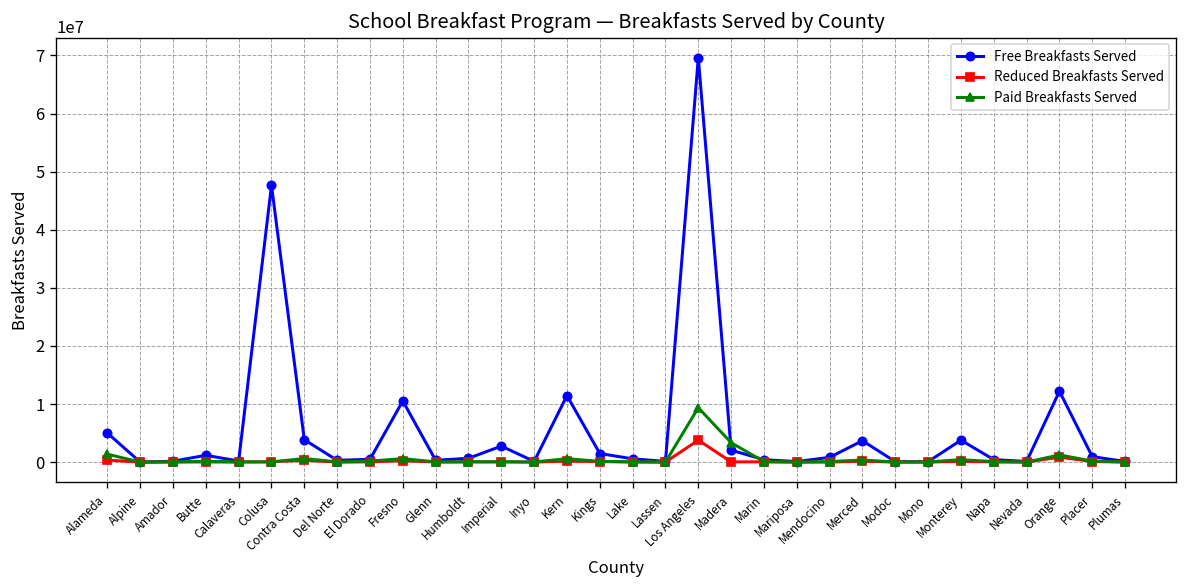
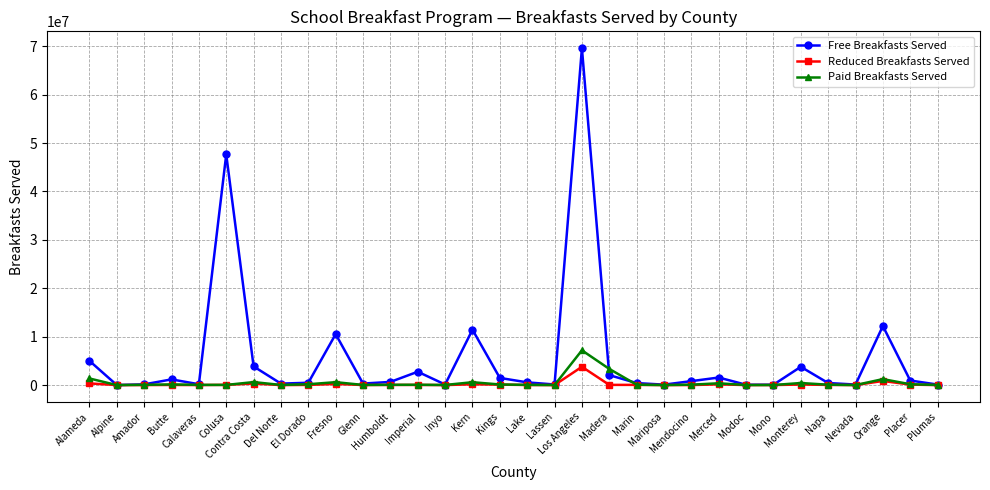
  {
    "Free Breakfasts Served": {
      "Alameda": 5000000,
      "Butte": 1000000,
      "Colusa": 48000000,
      "Contra Costa": 4000000,
      "Fresno": 11000000,
      "Humboldt": 1000000,
      "Imperial": 3000000,
      "Kern": 11000000,
      "Kings": 1000000,
      "Los Angeles": 70000000,
      "Madera": 2000000,
      "Mendocino": 1000000,
-     "Merced": 4000000,
+     "Merced": 2000000,
      "Monterey": 4000000,
      "Orange": 12000000,
      "Placer": 1000000
    },
    "Reduced Breakfasts Served": {
      "Alameda": 0,
      "Los Angeles": 4000000,
      "Madera": 0
    },
    "Paid Breakfasts Served": {
      "Alameda": 1000000,
-     "Los Angeles": 9000000,
+     "Los Angeles": 7000000,
      "Madera": 3000000
    }
  }
